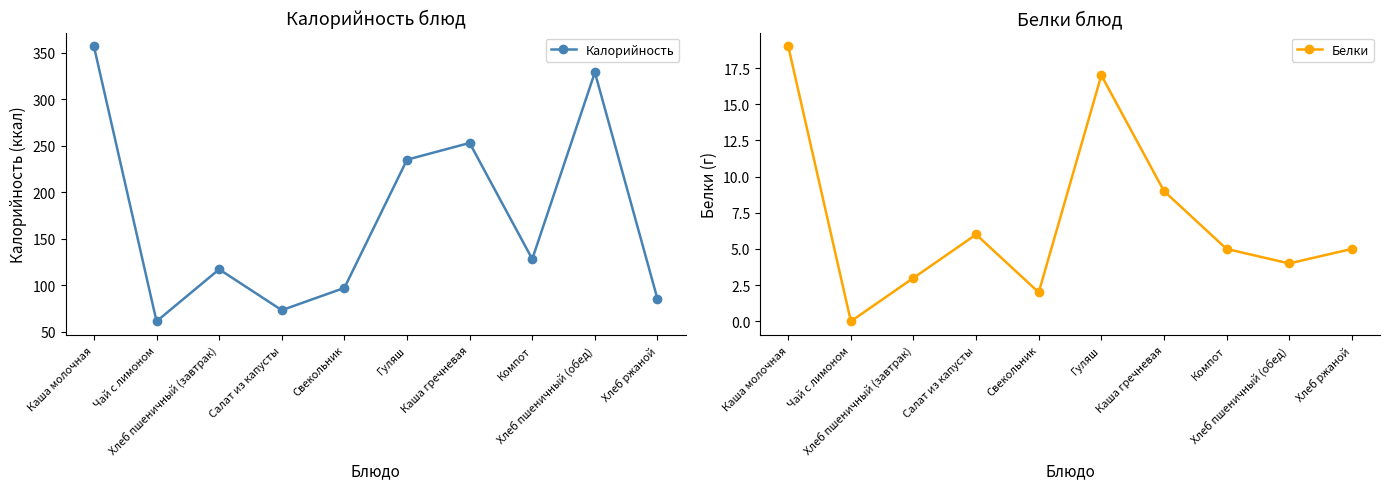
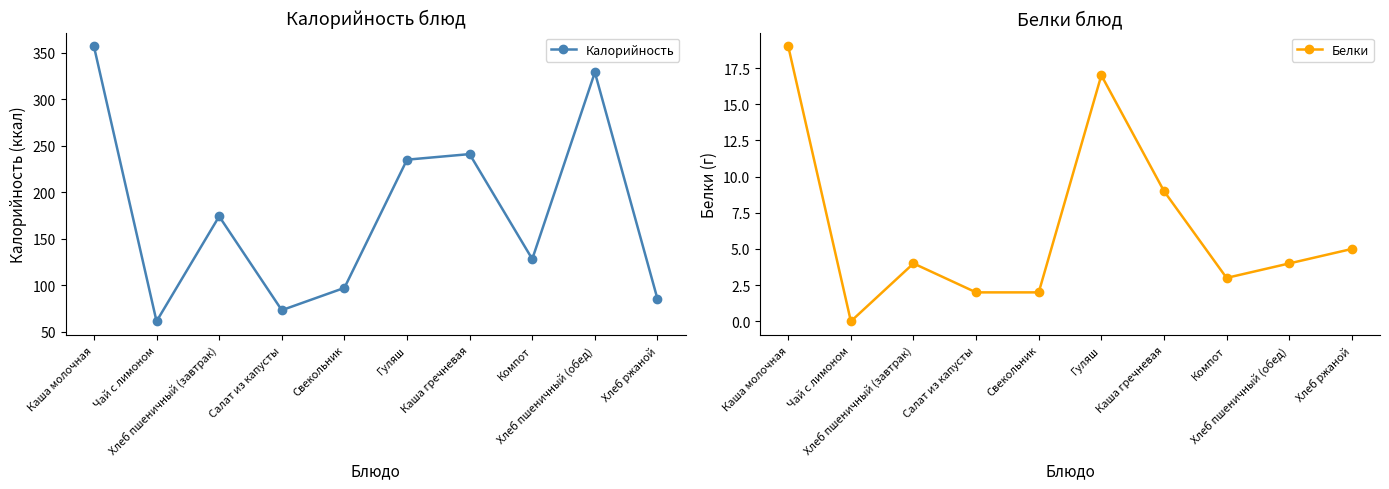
  {
    "Калорийность блюд": {
      "Каша молочная": 360,
      "Чай с лимоном": 60,
-     "Хлеб пшеничный (завтрак)": 120,
+     "Хлеб пшеничный (завтрак)": 170,
      "Салат из капусты": 70,
      "Свекольник": 100,
      "Гуляш": 240,
-     "Каша гречневая": 250,
+     "Каша гречневая": 240,
      "Компот": 130,
      "Хлеб пшеничный (обед)": 330,
      "Хлеб ржаной": 90
    },
    "Белки блюд": {
      "Каша молочная": 19,
      "Чай с лимоном": 0,
-     "Хлеб пшеничный (завтрак)": 3,
-     "Салат из капусты": 6,
+     "Хлеб пшеничный (завтрак)": 4,
+     "Салат из капусты": 2,
      "Свекольник": 2,
      "Гуляш": 17,
      "Каша гречневая": 9,
-     "Компот": 5,
+     "Компот": 3,
      "Хлеб пшеничный (обед)": 4,
      "Хлеб ржаной": 5
    }
  }
